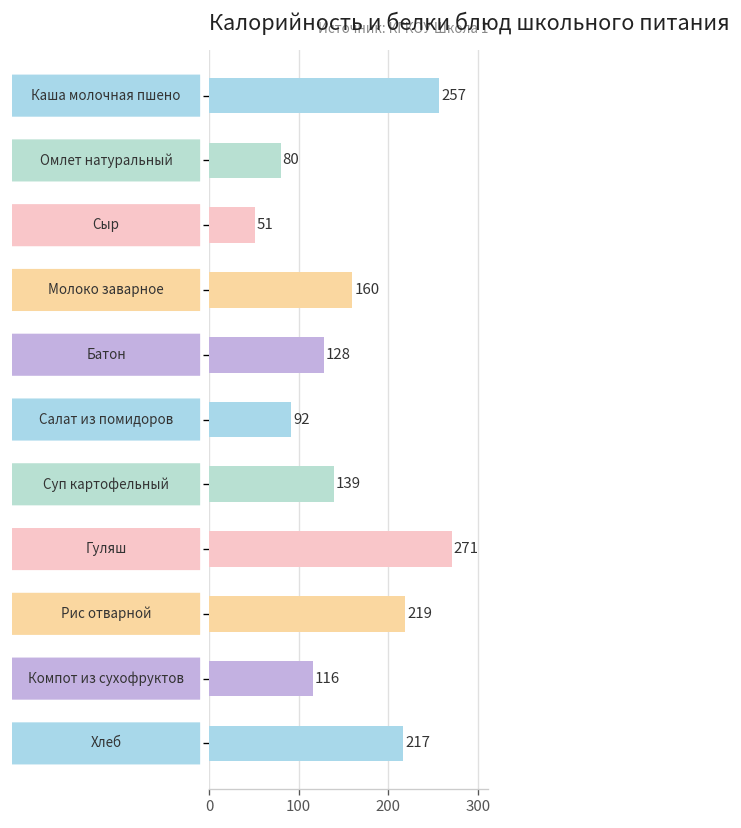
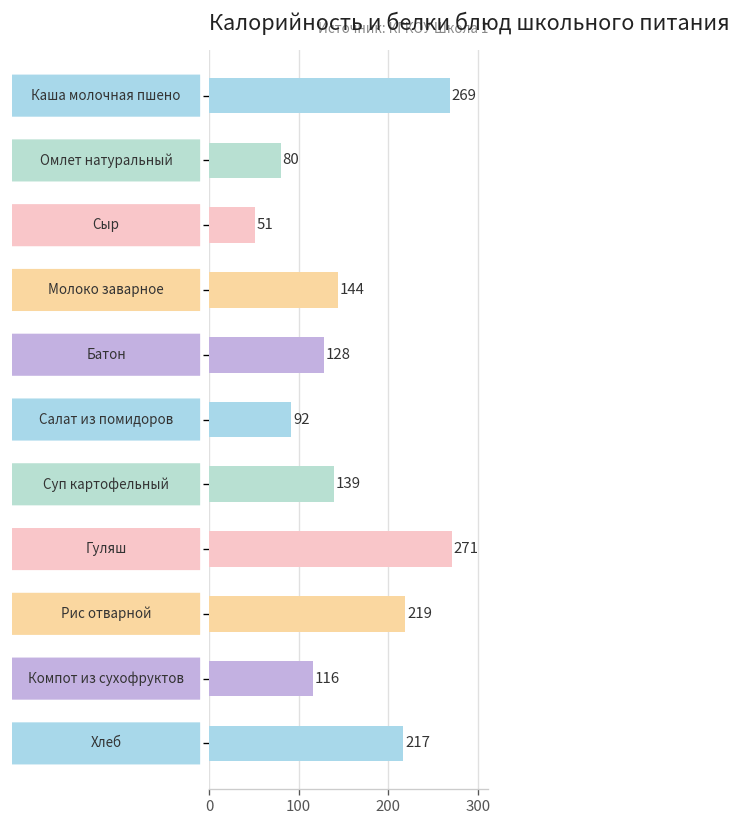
  {
-   "Каша молочная пшено": 257,
+   "Каша молочная пшено": 269,
    "Омлет натуральный": 80,
-   "Молоко заварное": 160,
+   "Молоко заварное": 144,
    "Салат из помидоров": 92,
    "Суп картофельный": 139,
    "Рис отварной": 219,
    "Компот из сухофруктов": 116
  }
